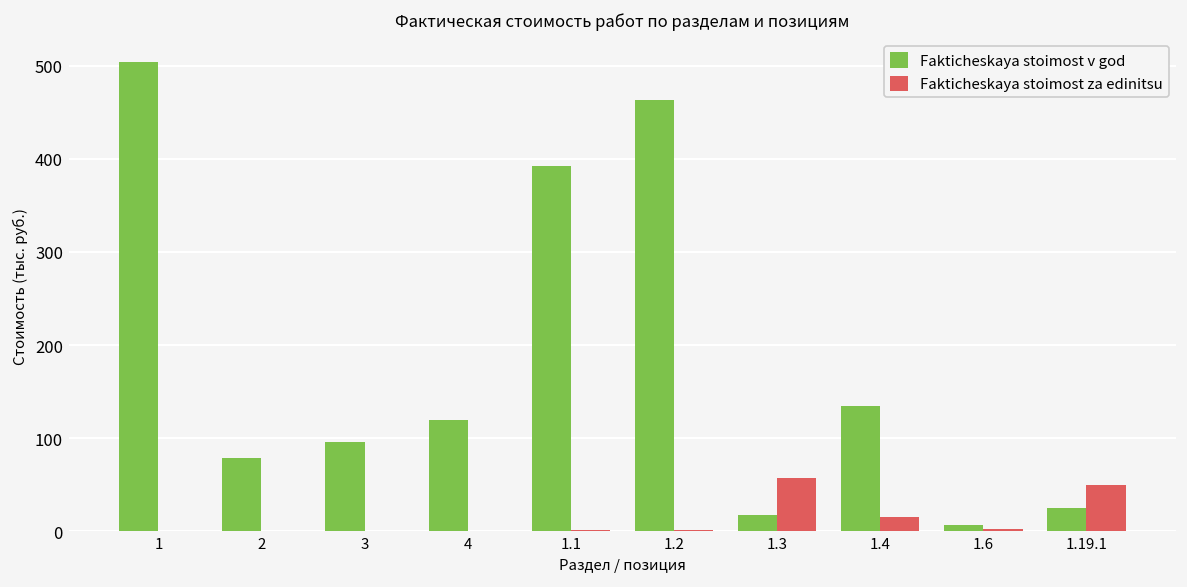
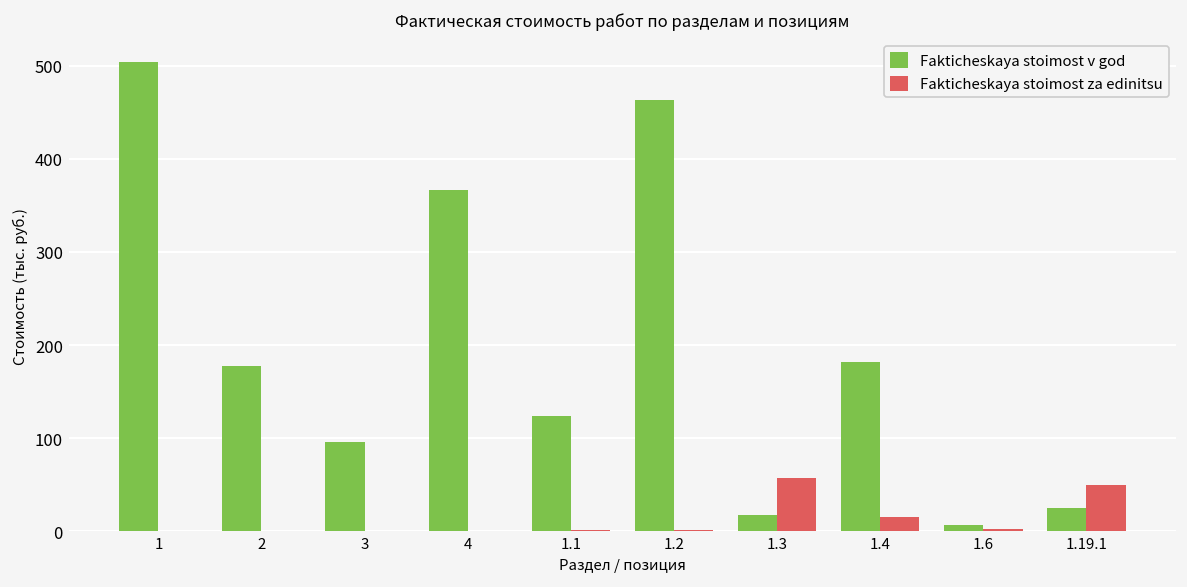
  {
    "Fakticheskaya stoimost v god": {
      "1": 500,
-     "2": 80,
+     "2": 180,
      "3": 100,
-     "4": 120,
-     "1.1": 390,
+     "4": 370,
+     "1.1": 120,
      "1.2": 460,
      "1.3": 20,
-     "1.4": 130,
+     "1.4": 180,
      "1.6": 10,
      "1.19.1": 20
    },
    "Fakticheskaya stoimost za edinitsu": {
      "1": 0,
      "2": 0,
      "3": 0,
      "4": 0,
      "1.3": 60,
      "1.4": 20,
      "1.19.1": 50
    }
  }
